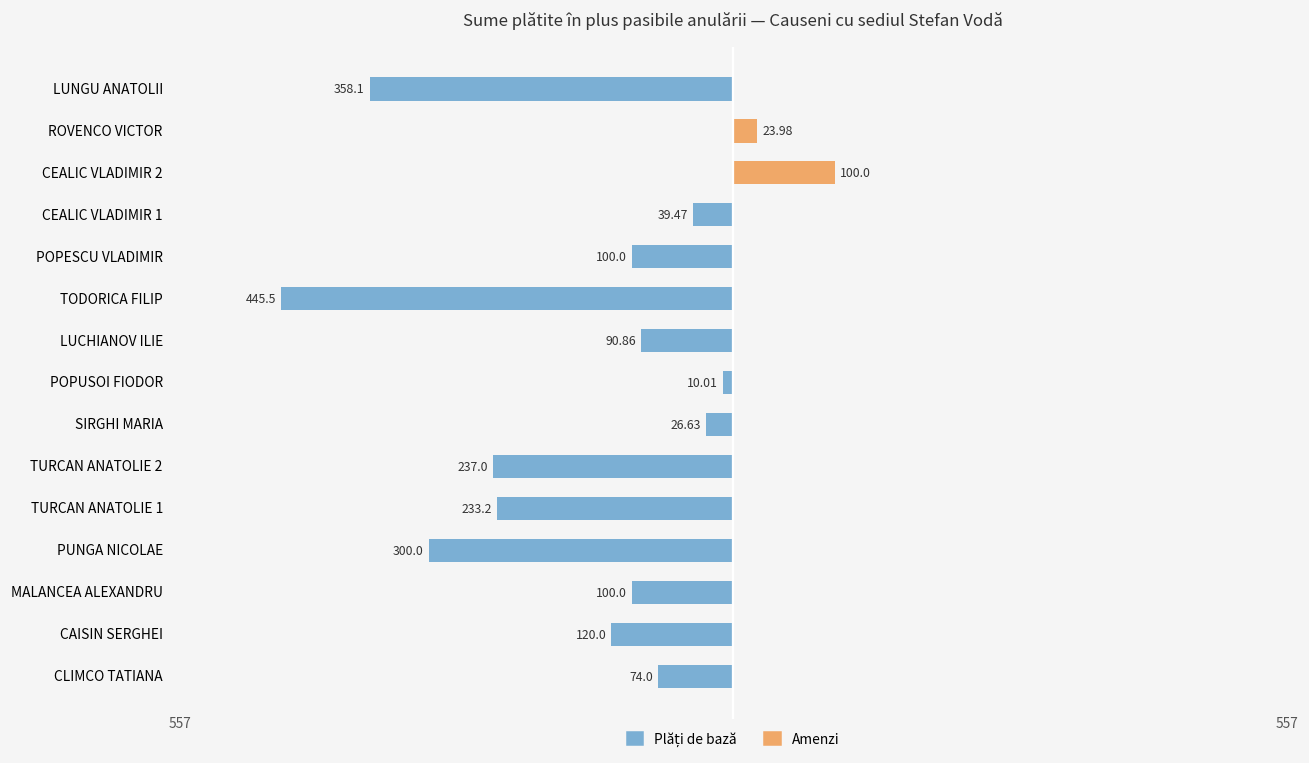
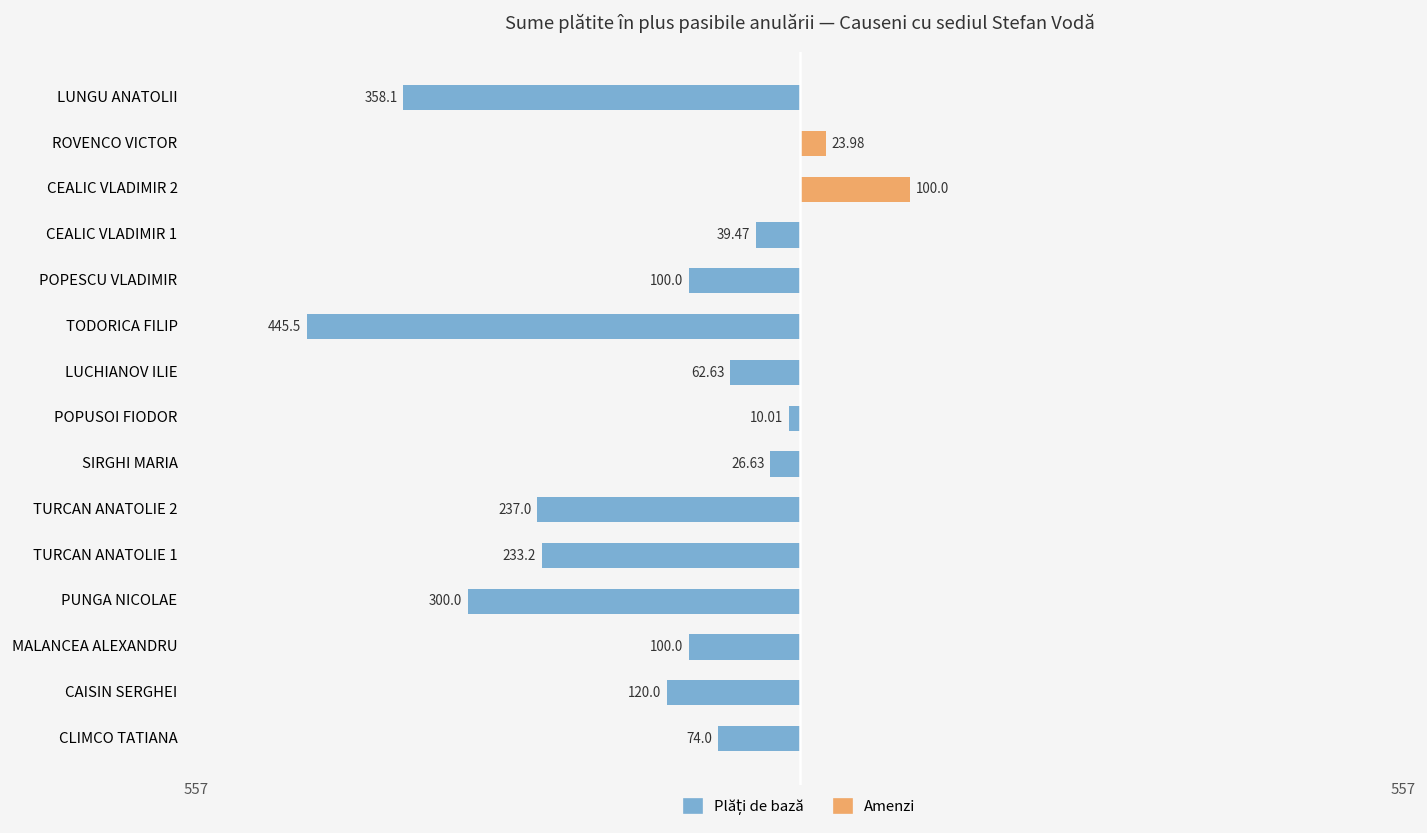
  {
    "Plăți de bază": {
-     "LUCHIANOV ILIE": 90.86
+     "LUCHIANOV ILIE": 62.63
    },
    "Amenzi": {
      "ROVENCO VICTOR": 23.98,
      "CEALIC VLADIMIR 2": 100.0
    }
  }
